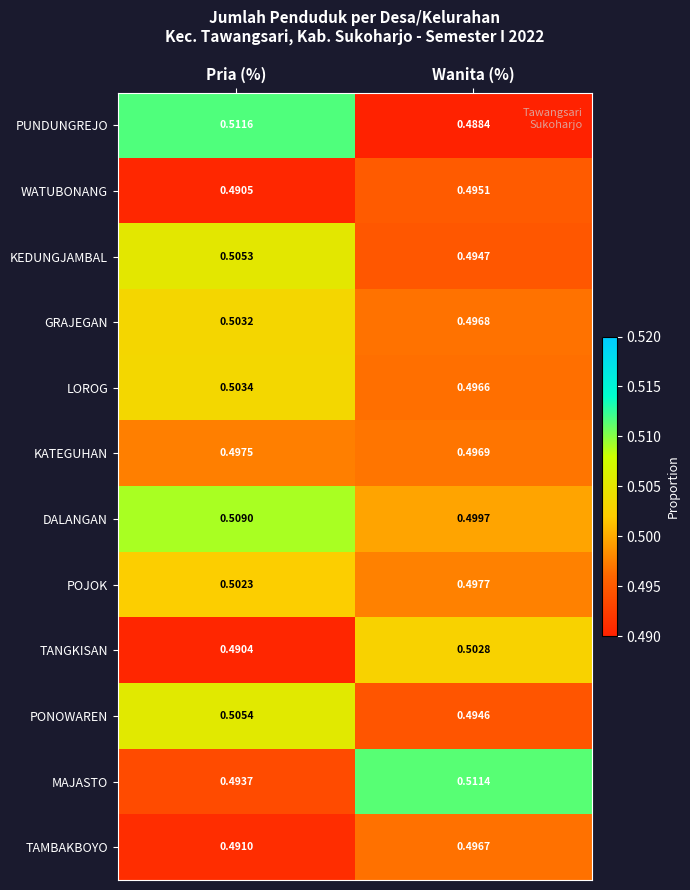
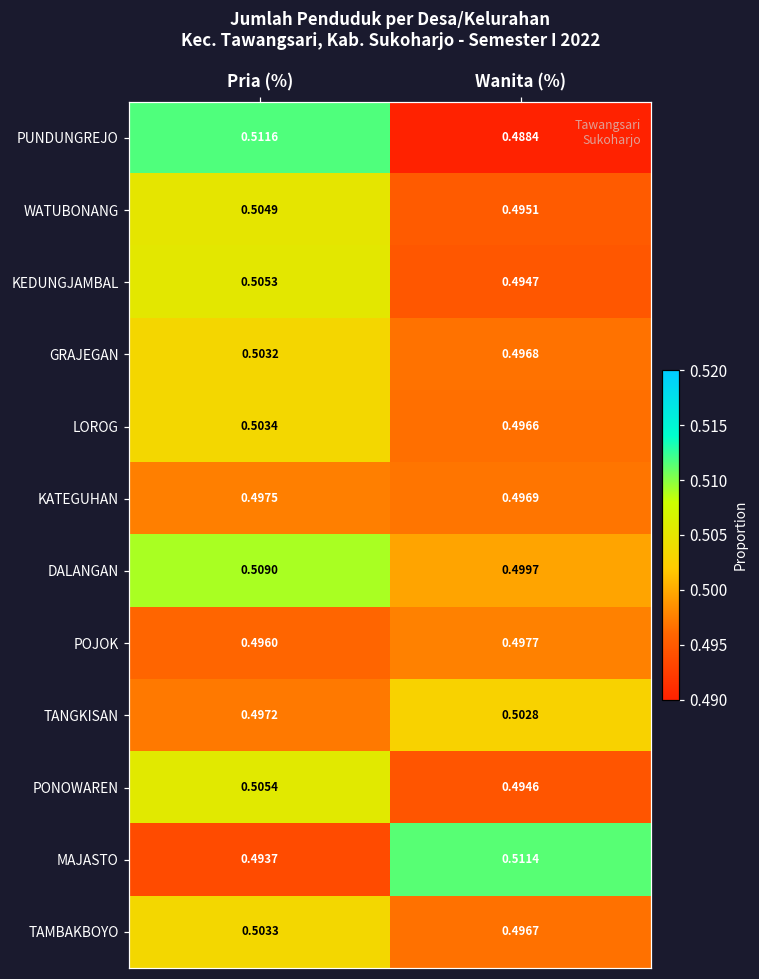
  {
    "PUNDUNGREJO": {
      "Pria (%)": 0.5116
    },
    "WATUBONANG": {
-     "Pria (%)": 0.4905,
+     "Pria (%)": 0.5049,
      "Wanita (%)": 0.4951
    },
    "KEDUNGJAMBAL": {
      "Pria (%)": 0.5053,
      "Wanita (%)": 0.4947
    },
    "GRAJEGAN": {
      "Pria (%)": 0.5032,
      "Wanita (%)": 0.4968
    },
    "LOROG": {
      "Pria (%)": 0.5034,
      "Wanita (%)": 0.4966
    },
    "KATEGUHAN": {
      "Pria (%)": 0.4975,
      "Wanita (%)": 0.4969
    },
    "DALANGAN": {
      "Pria (%)": 0.5090,
      "Wanita (%)": 0.4997
    },
    "POJOK": {
-     "Pria (%)": 0.5023,
+     "Pria (%)": 0.4960,
      "Wanita (%)": 0.4977
    },
    "TANGKISAN": {
-     "Pria (%)": 0.4904,
+     "Pria (%)": 0.4972,
      "Wanita (%)": 0.5028
    },
    "PONOWAREN": {
      "Pria (%)": 0.5054,
      "Wanita (%)": 0.4946
    },
    "MAJASTO": {
      "Pria (%)": 0.4937,
      "Wanita (%)": 0.5114
    },
    "TAMBAKBOYO": {
-     "Pria (%)": 0.4910,
+     "Pria (%)": 0.5033,
      "Wanita (%)": 0.4967
    }
  }
